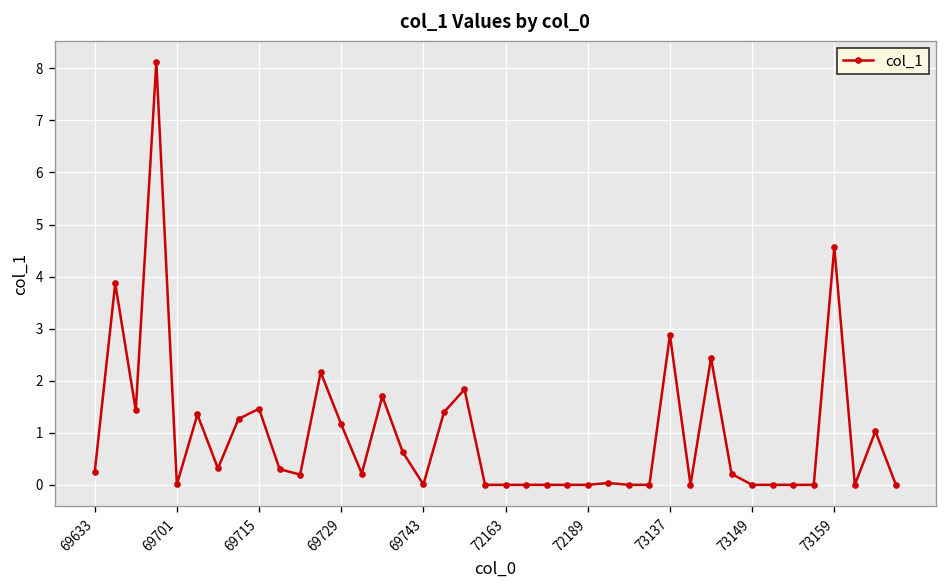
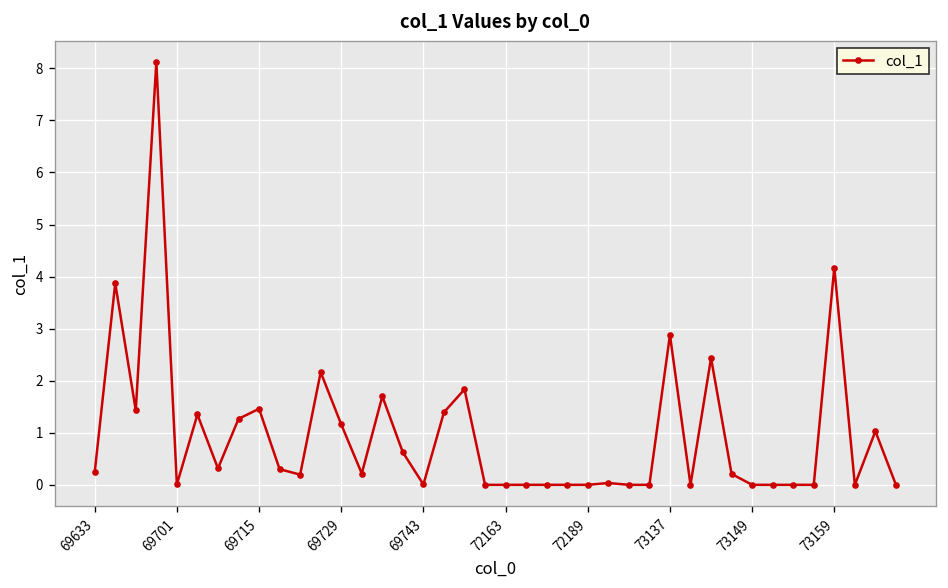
  {
    "69633": 0.2,
    "69701": 0.0,
    "69715": 1.5,
    "69729": 1.2,
    "69743": 0.0,
    "72163": 0.0,
    "72189": 0.0,
    "73137": 2.9,
    "73149": 0.0,
-   "73159": 4.6
+   "73159": 4.2
  }
